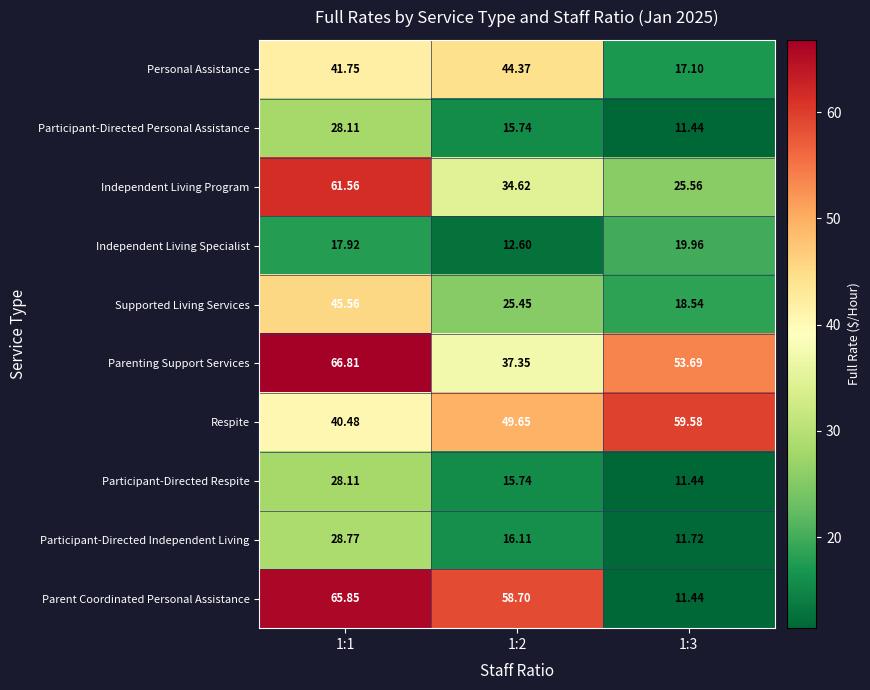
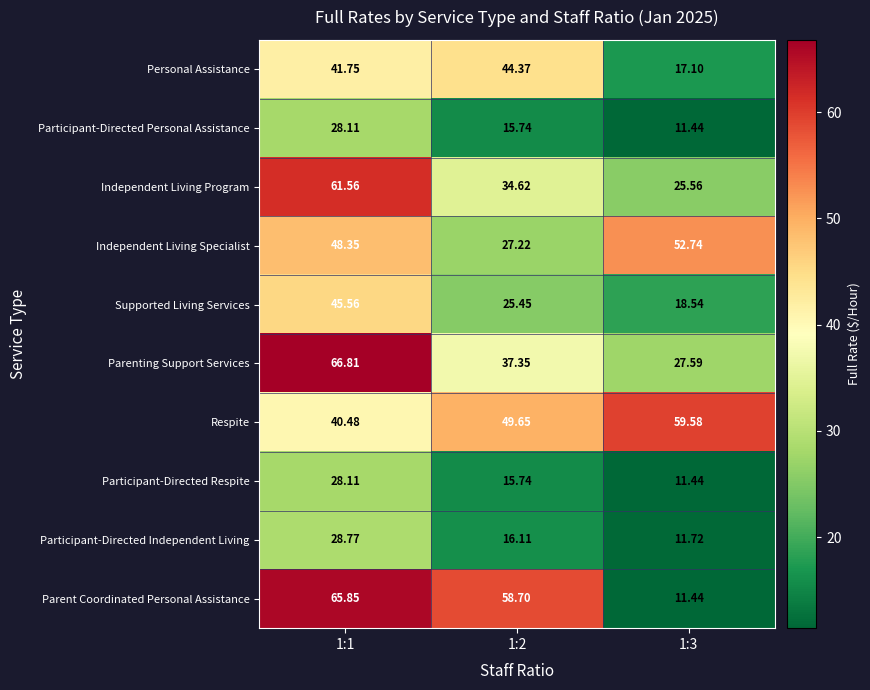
  {
    "Personal Assistance": {
      "1:1": 41.75,
      "1:2": 44.37,
      "1:3": 17.10
    },
    "Participant-Directed Personal Assistance": {
      "1:1": 28.11,
      "1:2": 15.74,
      "1:3": 11.44
    },
    "Independent Living Program": {
      "1:1": 61.56,
      "1:2": 34.62,
      "1:3": 25.56
    },
    "Independent Living Specialist": {
-     "1:1": 17.92,
-     "1:2": 12.60,
-     "1:3": 19.96
+     "1:1": 48.35,
+     "1:2": 27.22,
+     "1:3": 52.74
    },
    "Supported Living Services": {
      "1:1": 45.56,
      "1:2": 25.45,
      "1:3": 18.54
    },
    "Parenting Support Services": {
      "1:1": 66.81,
      "1:2": 37.35,
-     "1:3": 53.69
+     "1:3": 27.59
    },
    "Respite": {
      "1:1": 40.48,
      "1:2": 49.65,
      "1:3": 59.58
    },
    "Participant-Directed Respite": {
      "1:1": 28.11,
      "1:2": 15.74,
      "1:3": 11.44
    },
    "Participant-Directed Independent Living": {
      "1:1": 28.77,
      "1:2": 16.11,
      "1:3": 11.72
    },
    "Parent Coordinated Personal Assistance": {
      "1:1": 65.85,
      "1:2": 58.70,
      "1:3": 11.44
    }
  }
